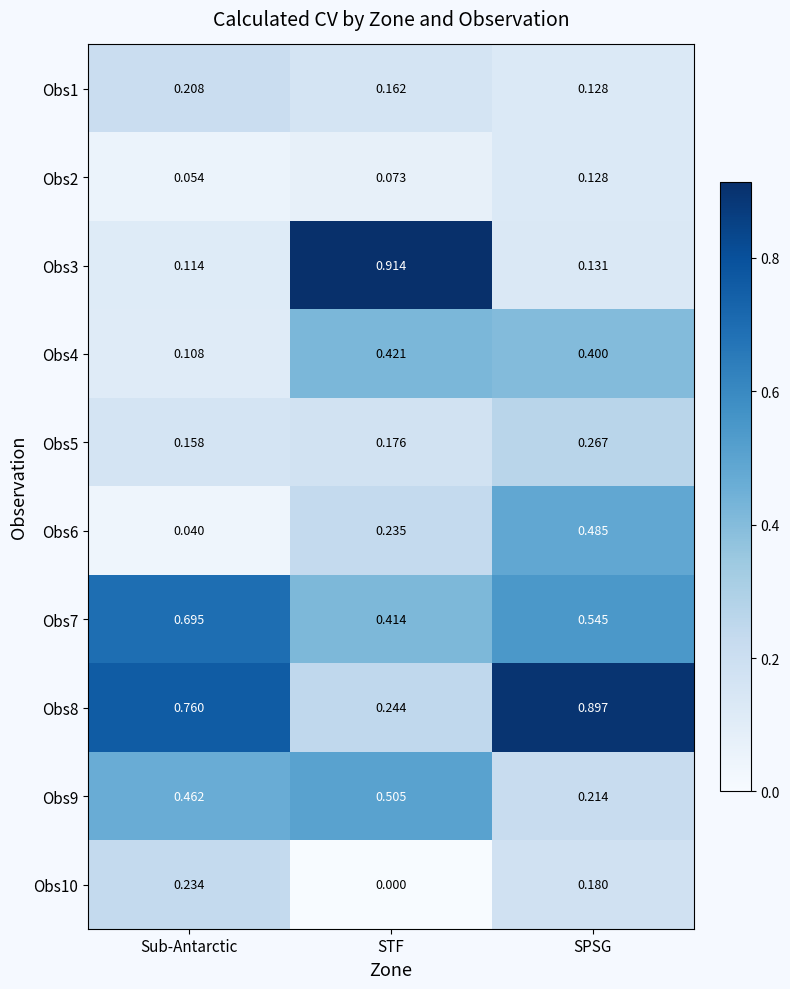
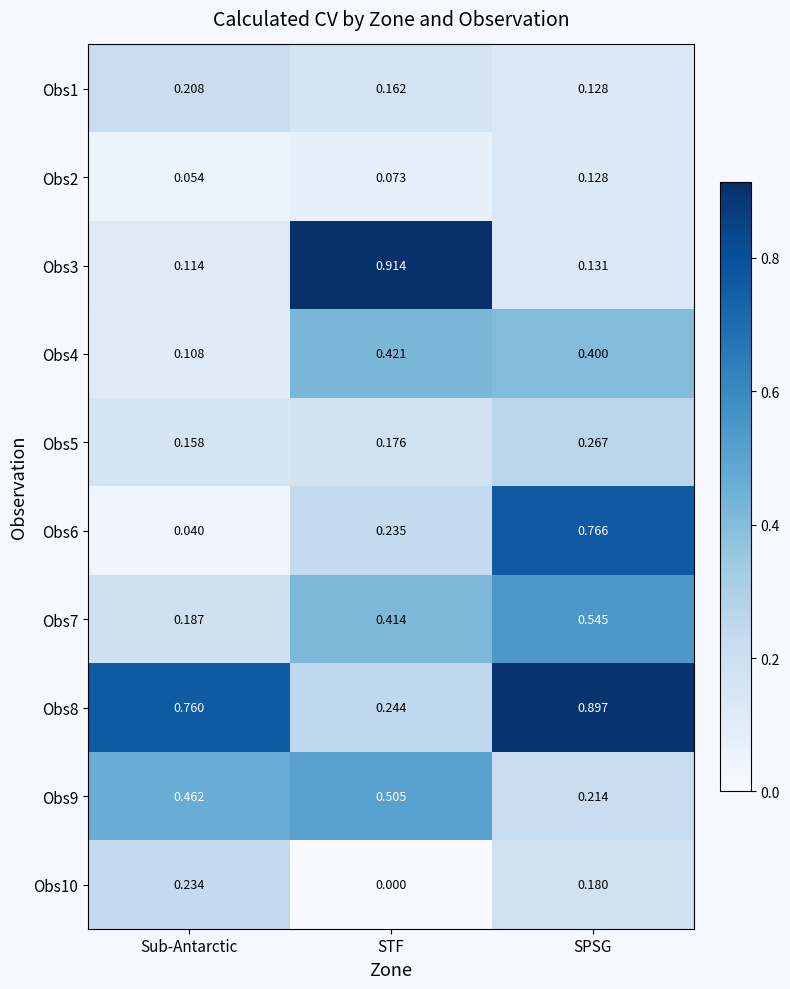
  {
    "Obs1": {
      "Sub-Antarctic": 0.208,
      "STF": 0.162,
      "SPSG": 0.128
    },
    "Obs2": {
      "Sub-Antarctic": 0.054,
      "STF": 0.073,
      "SPSG": 0.128
    },
    "Obs3": {
      "Sub-Antarctic": 0.114,
      "STF": 0.914,
      "SPSG": 0.131
    },
    "Obs4": {
      "Sub-Antarctic": 0.108,
      "STF": 0.421,
      "SPSG": 0.400
    },
    "Obs5": {
      "Sub-Antarctic": 0.158,
      "STF": 0.176,
      "SPSG": 0.267
    },
    "Obs6": {
      "Sub-Antarctic": 0.040,
      "STF": 0.235,
-     "SPSG": 0.485
+     "SPSG": 0.766
    },
    "Obs7": {
-     "Sub-Antarctic": 0.695,
+     "Sub-Antarctic": 0.187,
      "STF": 0.414,
      "SPSG": 0.545
    },
    "Obs8": {
      "Sub-Antarctic": 0.760,
      "STF": 0.244,
      "SPSG": 0.897
    },
    "Obs9": {
      "Sub-Antarctic": 0.462,
      "STF": 0.505,
      "SPSG": 0.214
    },
    "Obs10": {
      "Sub-Antarctic": 0.234,
      "STF": 0.000,
      "SPSG": 0.180
    }
  }
